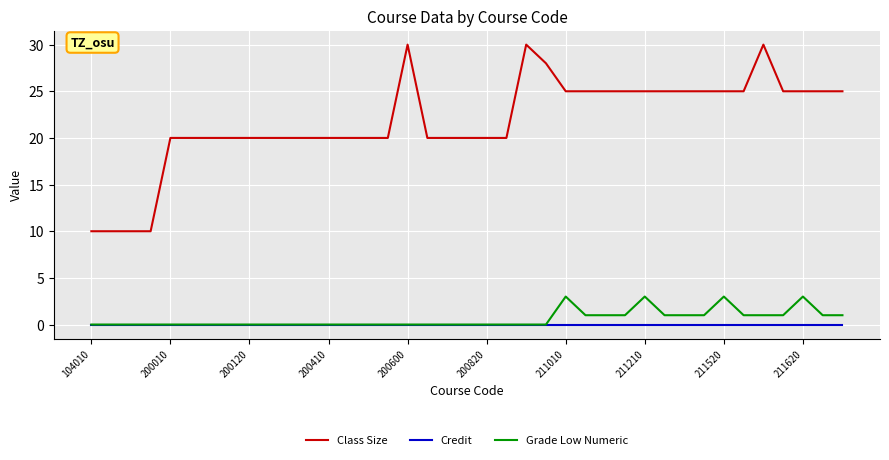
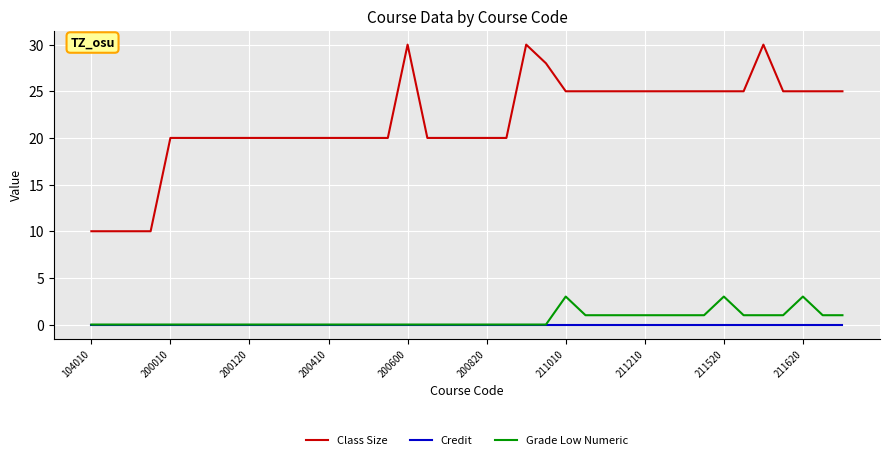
  {
    "Class Size": {
      "104010": 10,
      "200010": 20,
      "200120": 20,
      "200410": 20,
      "200600": 30,
      "200820": 20,
      "211010": 25,
      "211210": 25,
      "211520": 25,
      "211620": 25
    },
    "Credit": {
      "211010": 0,
      "211210": 0,
      "211520": 0,
      "211620": 0
    },
    "Grade Low Numeric": {
      "211010": 3,
-     "211210": 3,
+     "211210": 1,
      "211520": 3,
      "211620": 3
    }
  }
